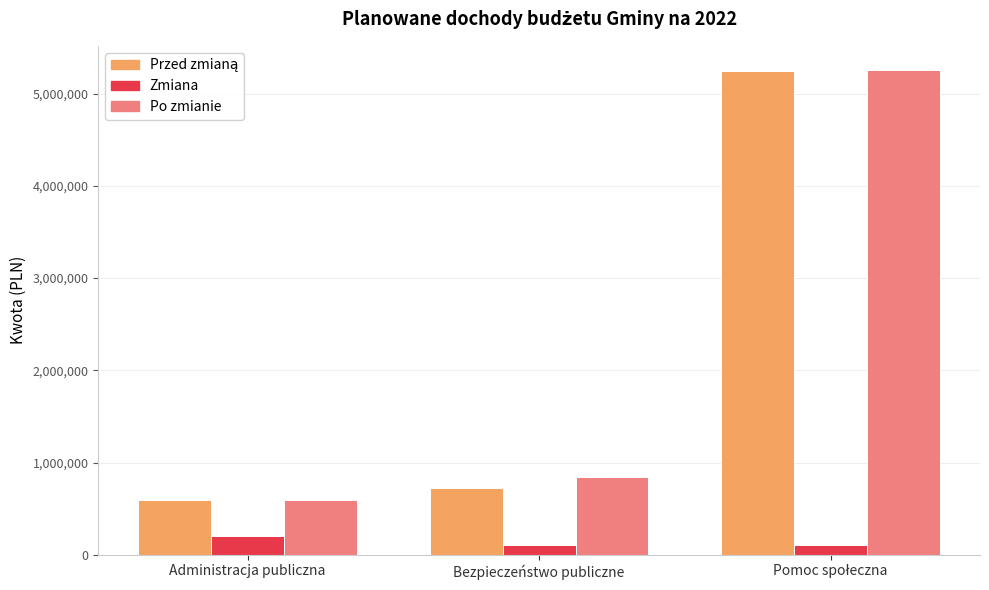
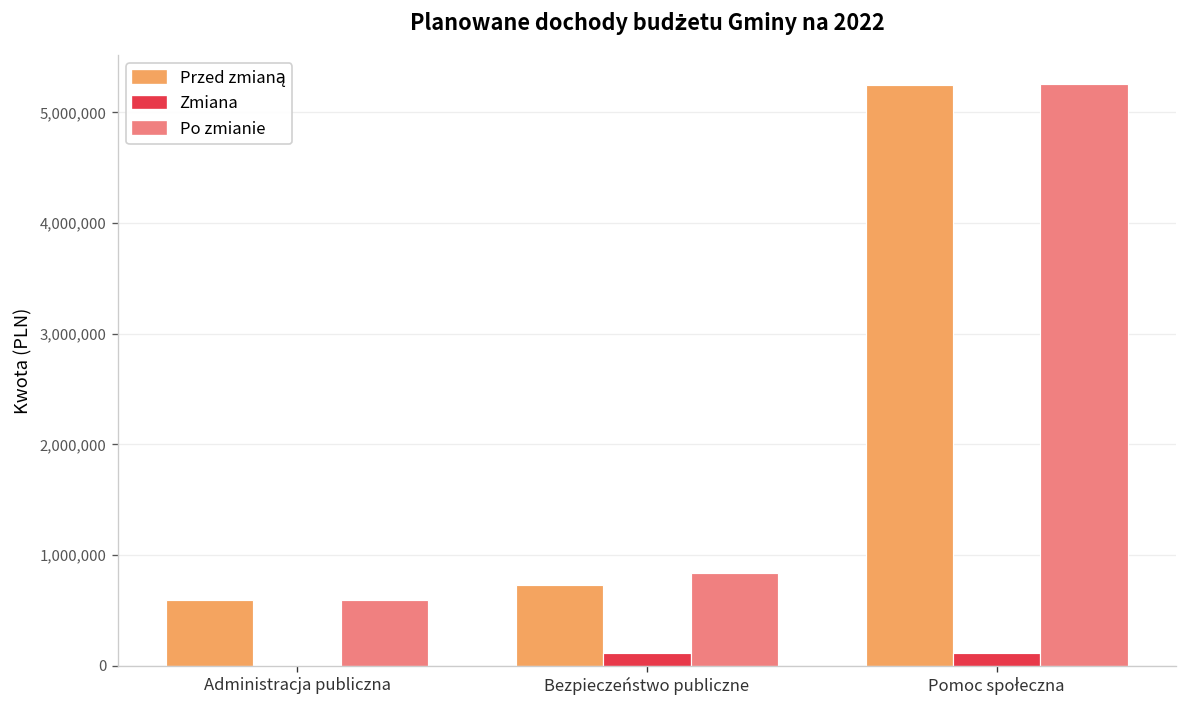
  {
    "Zmiana": {
-     "Administracja publiczna": "200,000",
+     "Administracja publiczna": "0",
      "Bezpieczeństwo publiczne": "100,000",
      "Pomoc społeczna": "100,000"
    }
  }
